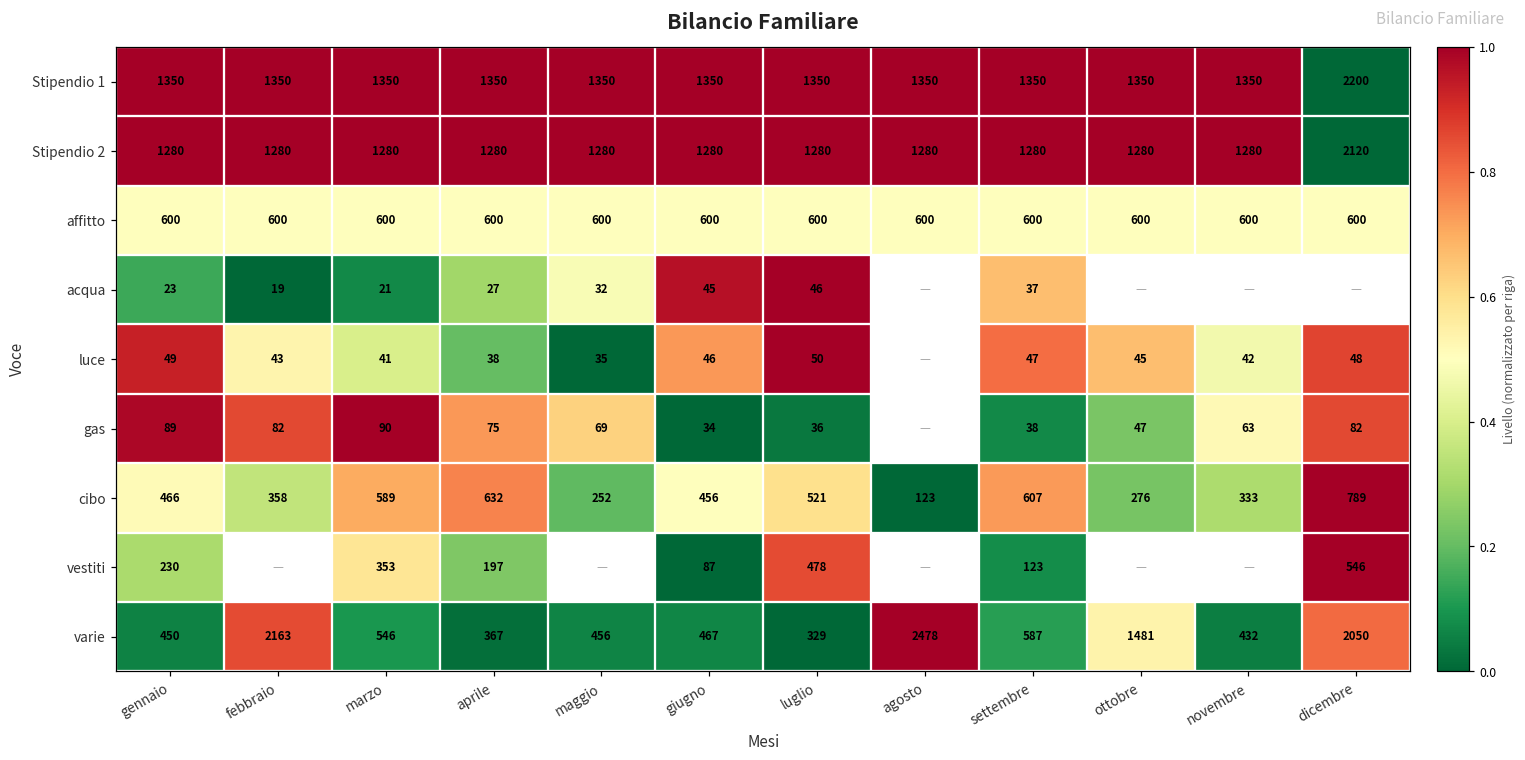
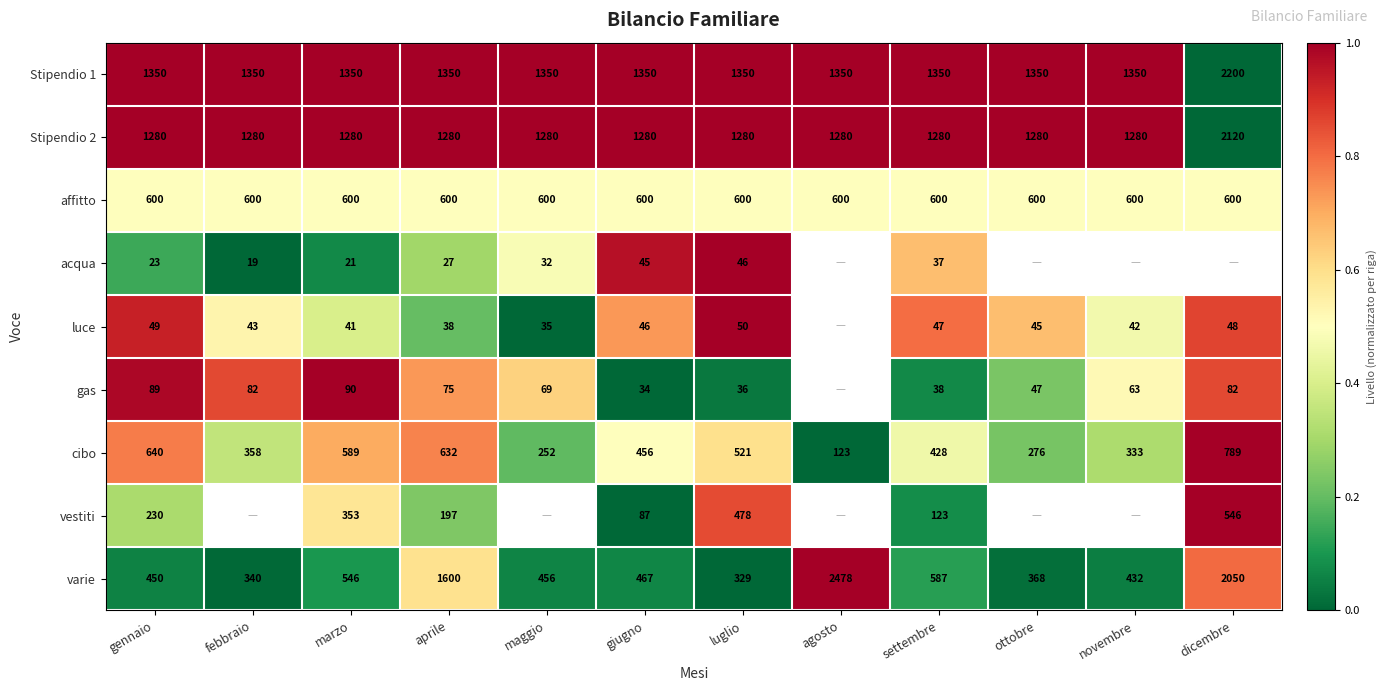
  {
    "Stipendio 1": {
      "gennaio": 1350,
      "febbraio": 1350,
      "marzo": 1350,
      "aprile": 1350,
      "maggio": 1350,
      "giugno": 1350,
      "luglio": 1350,
      "agosto": 1350,
      "settembre": 1350,
      "ottobre": 1350,
      "novembre": 1350,
      "dicembre": 2200
    },
    "Stipendio 2": {
      "gennaio": 1280,
      "febbraio": 1280,
      "marzo": 1280,
      "aprile": 1280,
      "maggio": 1280,
      "giugno": 1280,
      "luglio": 1280,
      "agosto": 1280,
      "settembre": 1280,
      "ottobre": 1280,
      "novembre": 1280,
      "dicembre": 2120
    },
    "affitto": {
      "gennaio": 600,
      "febbraio": 600,
      "marzo": 600,
      "aprile": 600,
      "maggio": 600,
      "giugno": 600,
      "luglio": 600,
      "agosto": 600,
      "settembre": 600,
      "ottobre": 600,
      "novembre": 600,
      "dicembre": 600
    },
    "acqua": {
      "gennaio": 23,
      "febbraio": 19,
      "marzo": 21,
      "aprile": 27,
      "maggio": 32,
      "giugno": 45,
      "luglio": 46,
      "settembre": 37
    },
    "luce": {
      "gennaio": 49,
      "febbraio": 43,
      "marzo": 41,
      "aprile": 38,
      "maggio": 35,
      "giugno": 46,
      "luglio": 50,
      "settembre": 47,
      "ottobre": 45,
      "novembre": 42,
      "dicembre": 48
    },
    "gas": {
      "gennaio": 89,
      "febbraio": 82,
      "marzo": 90,
      "aprile": 75,
      "maggio": 69,
      "giugno": 34,
      "luglio": 36,
      "settembre": 38,
      "ottobre": 47,
      "novembre": 63,
      "dicembre": 82
    },
    "cibo": {
-     "gennaio": 466,
+     "gennaio": 640,
      "febbraio": 358,
      "marzo": 589,
      "aprile": 632,
      "maggio": 252,
      "giugno": 456,
      "luglio": 521,
      "agosto": 123,
-     "settembre": 607,
+     "settembre": 428,
      "ottobre": 276,
      "novembre": 333,
      "dicembre": 789
    },
    "vestiti": {
      "gennaio": 230,
      "marzo": 353,
      "aprile": 197,
      "giugno": 87,
      "luglio": 478,
      "settembre": 123,
      "dicembre": 546
    },
    "varie": {
      "gennaio": 450,
-     "febbraio": 2163,
+     "febbraio": 340,
      "marzo": 546,
-     "aprile": 367,
+     "aprile": 1600,
      "maggio": 456,
      "giugno": 467,
      "luglio": 329,
      "agosto": 2478,
      "settembre": 587,
-     "ottobre": 1481,
+     "ottobre": 368,
      "novembre": 432,
      "dicembre": 2050
    }
  }
